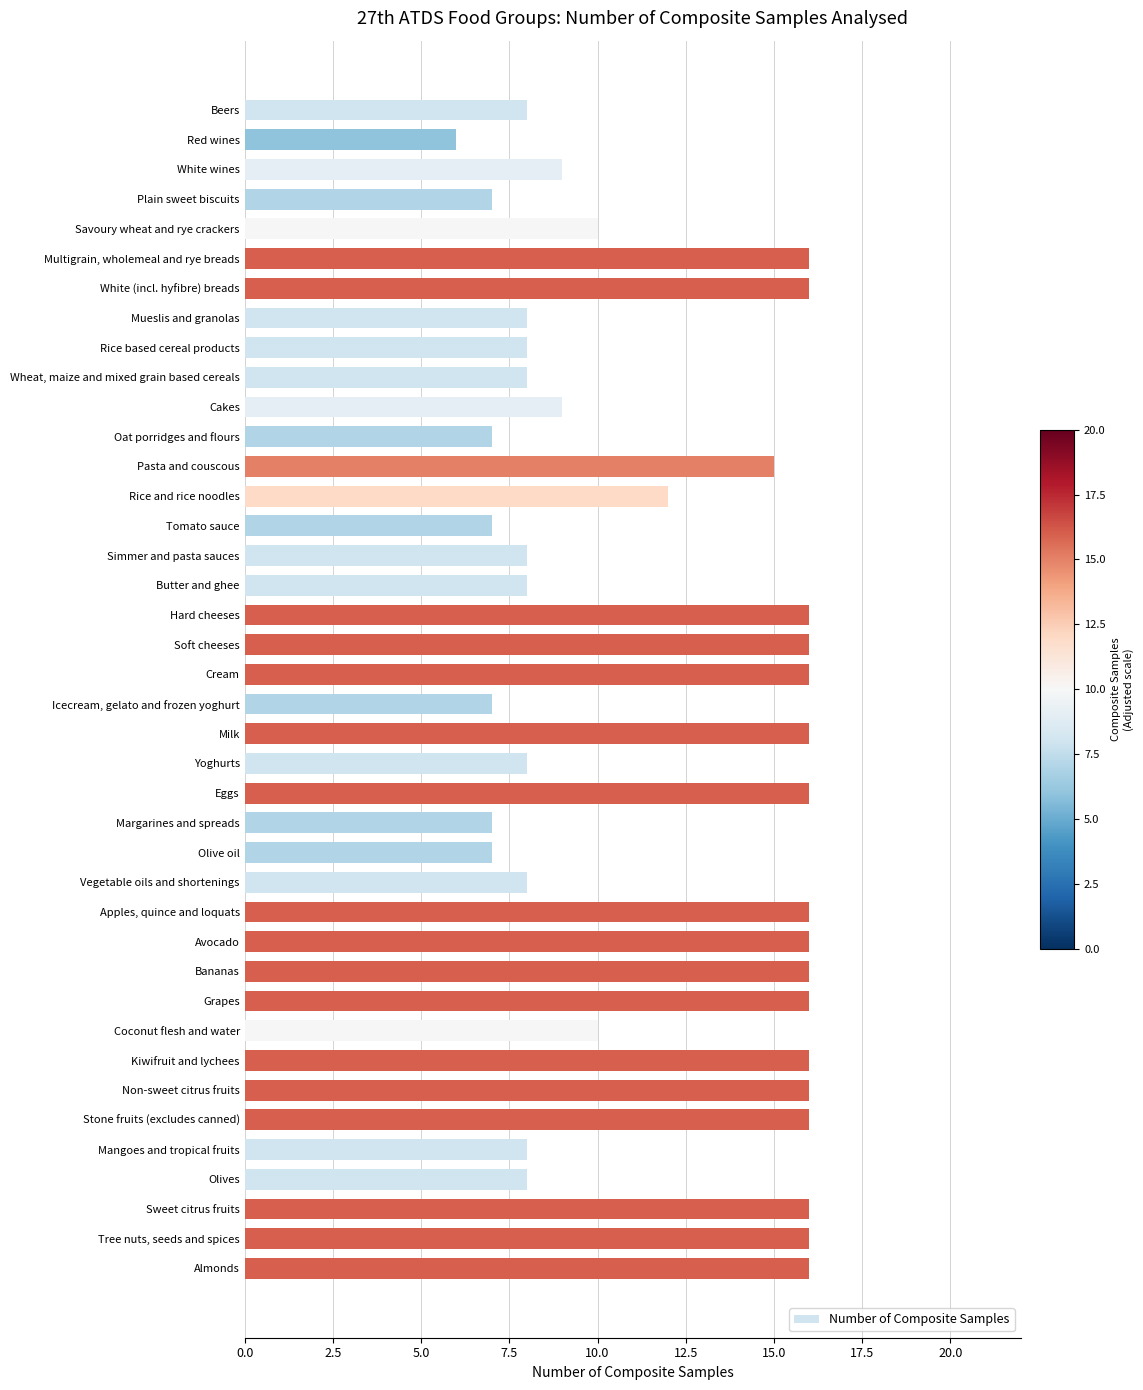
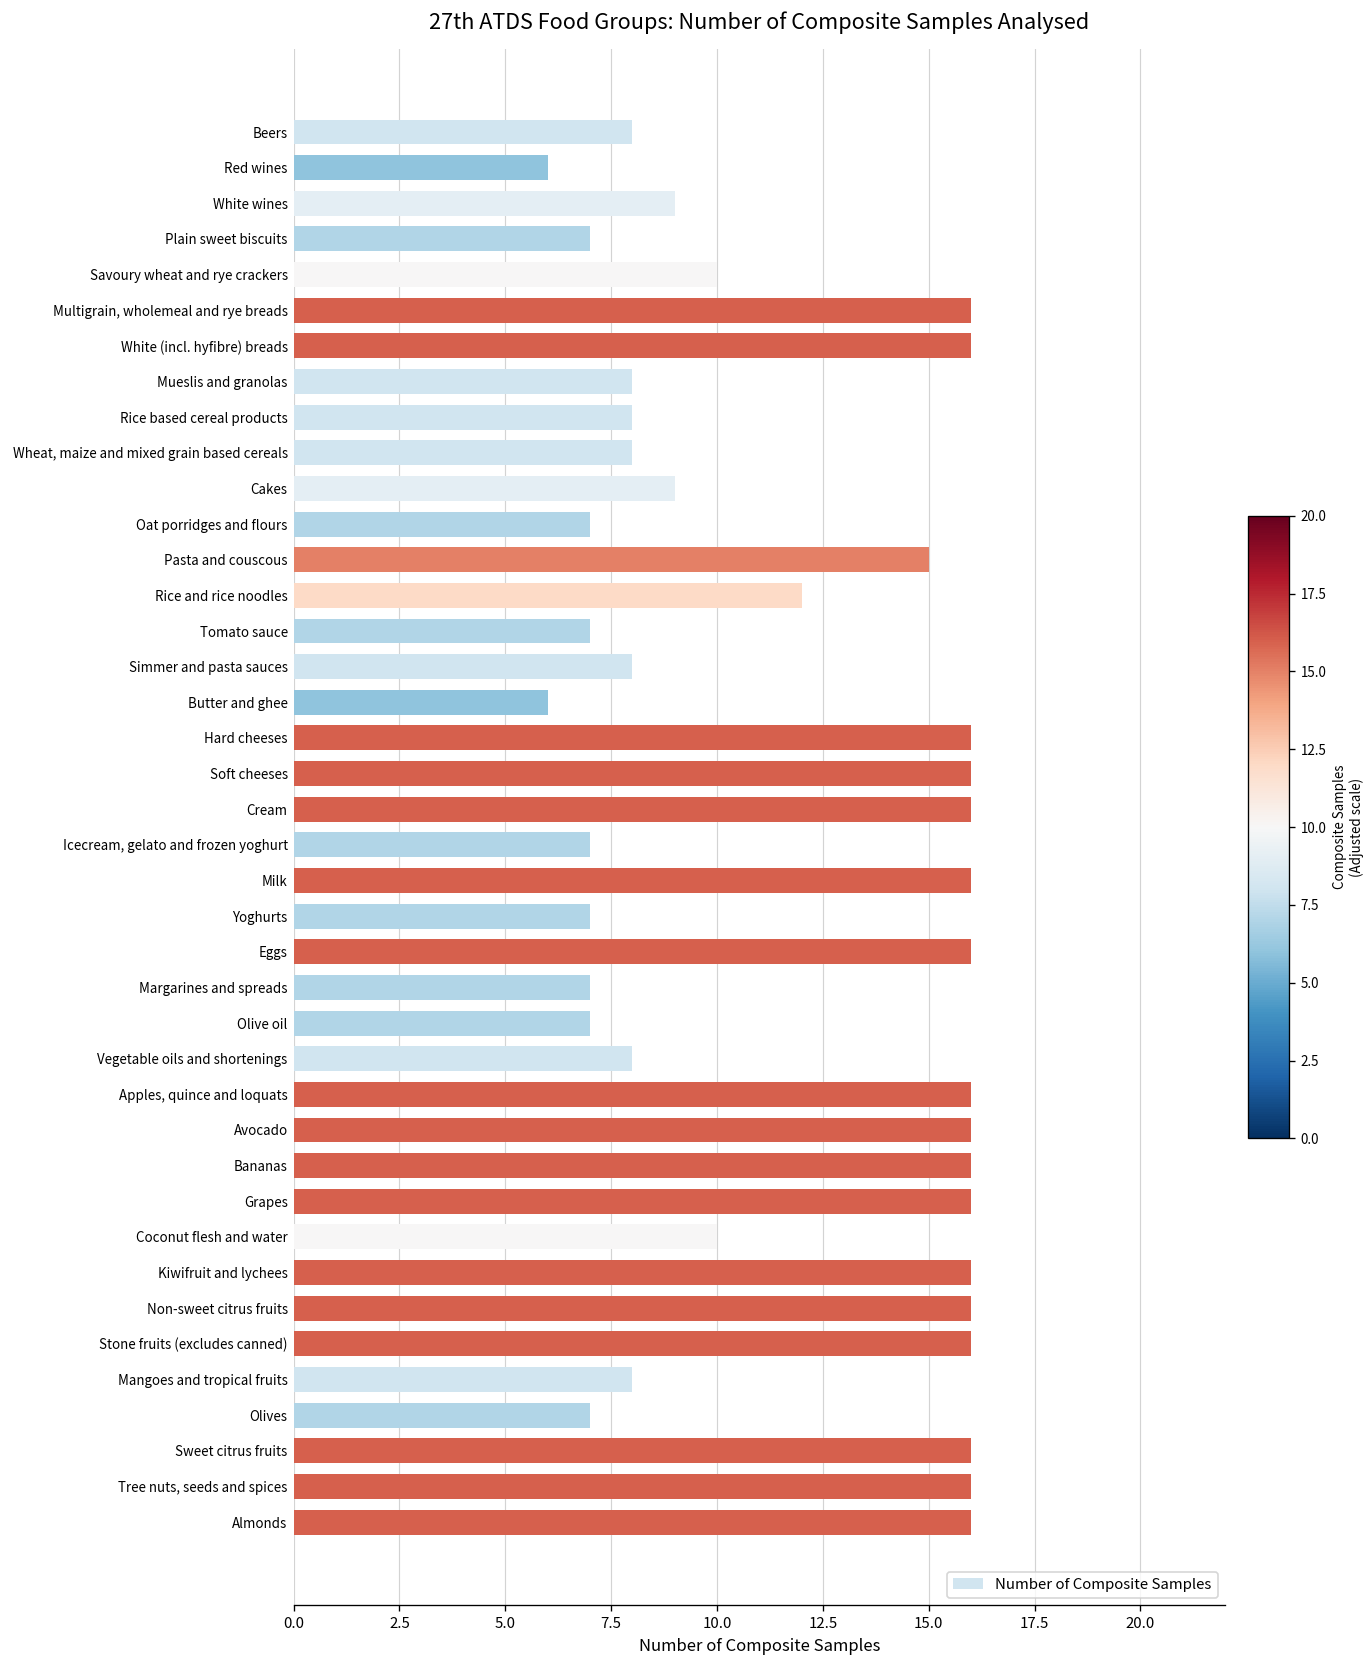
  {
    "Beers": 8,
    "Red wines": 6,
    "White wines": 9,
    "Plain sweet biscuits": 7,
    "Savoury wheat and rye crackers": 10,
    "Multigrain, wholemeal and rye breads": 16,
    "White (incl. hyfibre) breads": 16,
    "Mueslis and granolas": 8,
    "Rice based cereal products": 8,
    "Wheat, maize and mixed grain based cereals": 8,
    "Cakes": 9,
    "Oat porridges and flours": 7,
    "Pasta and couscous": 15,
    "Rice and rice noodles": 12,
    "Tomato sauce": 7,
    "Simmer and pasta sauces": 8,
-   "Butter and ghee": 8,
+   "Butter and ghee": 6,
    "Hard cheeses": 16,
    "Soft cheeses": 16,
    "Cream": 16,
    "Icecream, gelato and frozen yoghurt": 7,
    "Milk": 16,
-   "Yoghurts": 8,
+   "Yoghurts": 7,
    "Eggs": 16,
    "Margarines and spreads": 7,
    "Olive oil": 7,
    "Vegetable oils and shortenings": 8,
    "Apples, quince and loquats": 16,
    "Avocado": 16,
    "Bananas": 16,
    "Grapes": 16,
    "Coconut flesh and water": 10,
    "Kiwifruit and lychees": 16,
    "Non-sweet citrus fruits": 16,
    "Stone fruits (excludes canned)": 16,
    "Mangoes and tropical fruits": 8,
-   "Olives": 8,
+   "Olives": 7,
    "Sweet citrus fruits": 16,
    "Tree nuts, seeds and spices": 16,
    "Almonds": 16
  }
